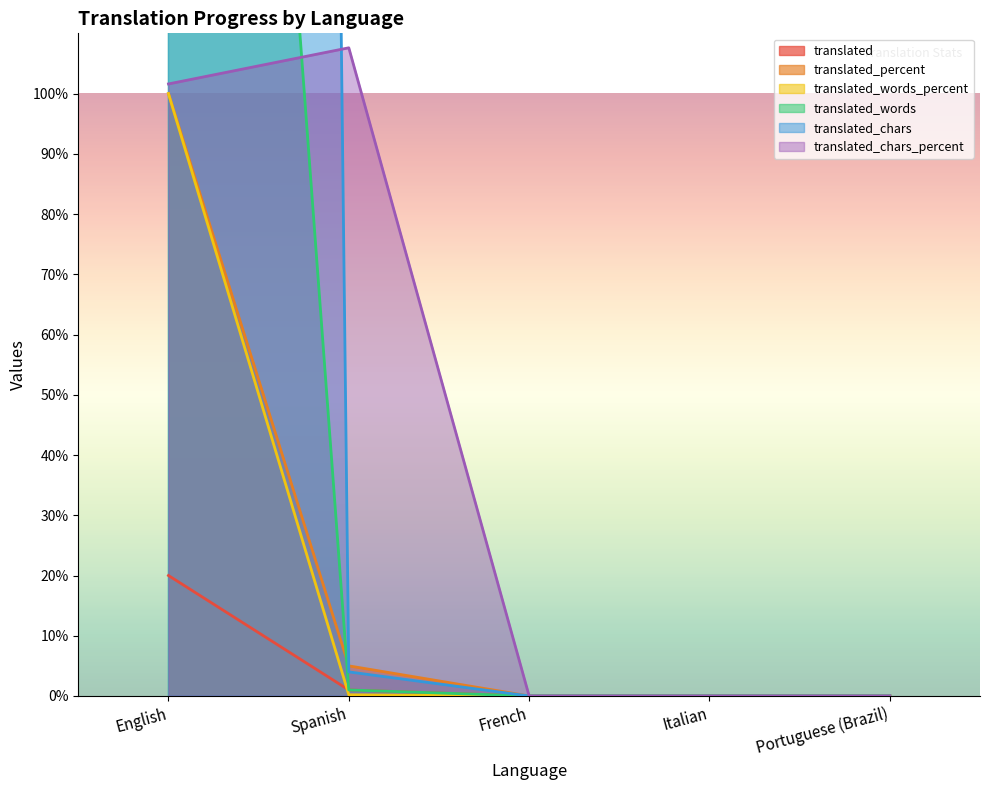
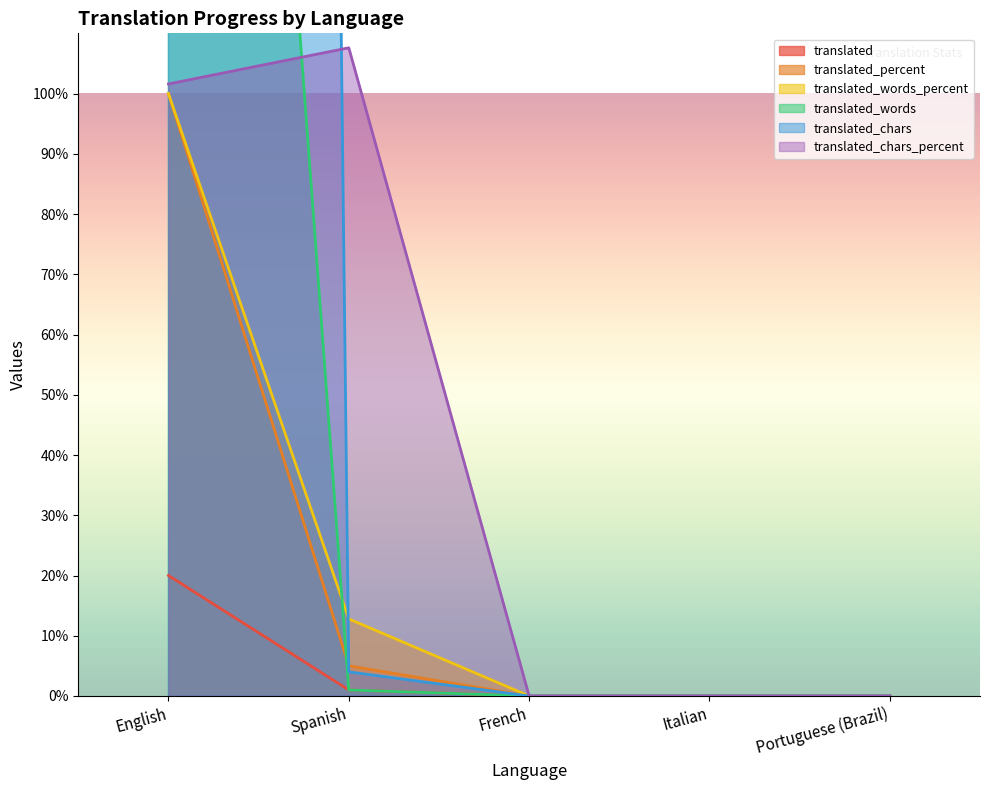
  {
    "translated_words_percent": {
-     "Spanish": "0%"
+     "Spanish": "13%"
    },
    "translated_chars": {
      "Spanish": "4%"
    },
    "translated_chars_percent": {
      "English": "102%",
      "Spanish": "108%"
    }
  }
